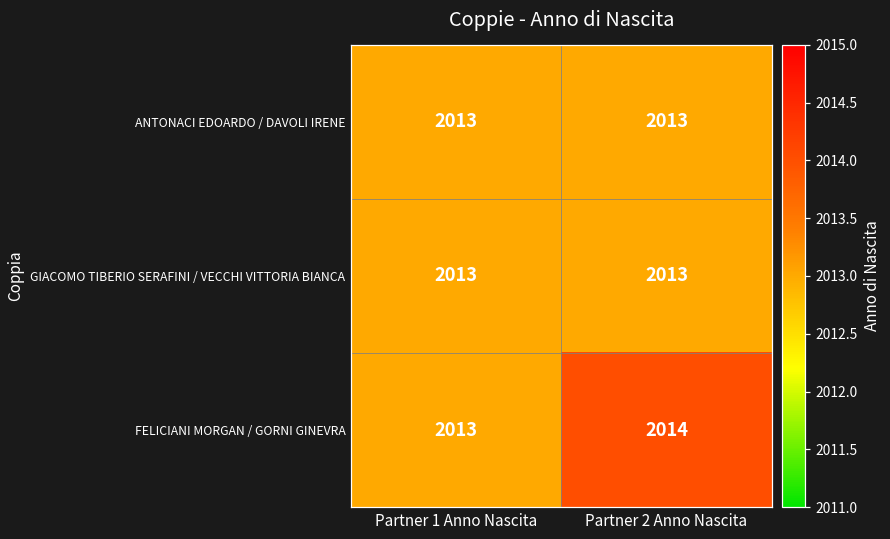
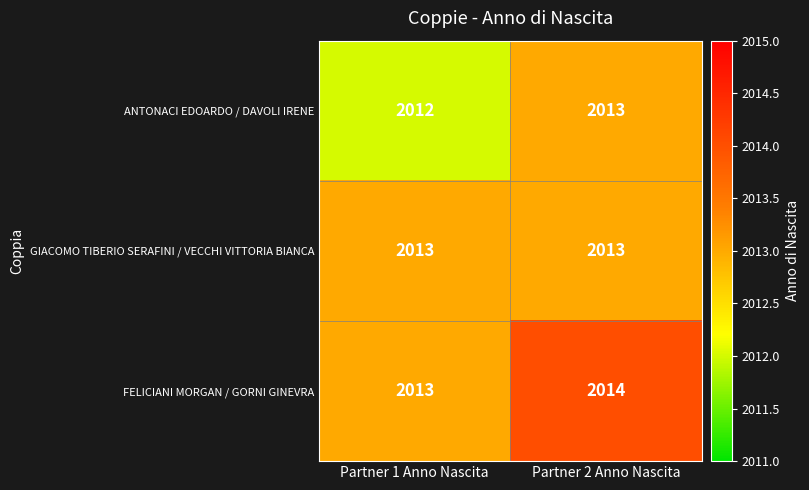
  {
    "ANTONACI EDOARDO / DAVOLI IRENE": {
-     "Partner 1 Anno Nascita": 2013,
+     "Partner 1 Anno Nascita": 2012,
      "Partner 2 Anno Nascita": 2013
    },
    "GIACOMO TIBERIO SERAFINI / VECCHI VITTORIA BIANCA": {
      "Partner 1 Anno Nascita": 2013,
      "Partner 2 Anno Nascita": 2013
    },
    "FELICIANI MORGAN / GORNI GINEVRA": {
      "Partner 1 Anno Nascita": 2013,
      "Partner 2 Anno Nascita": 2014
    }
  }
